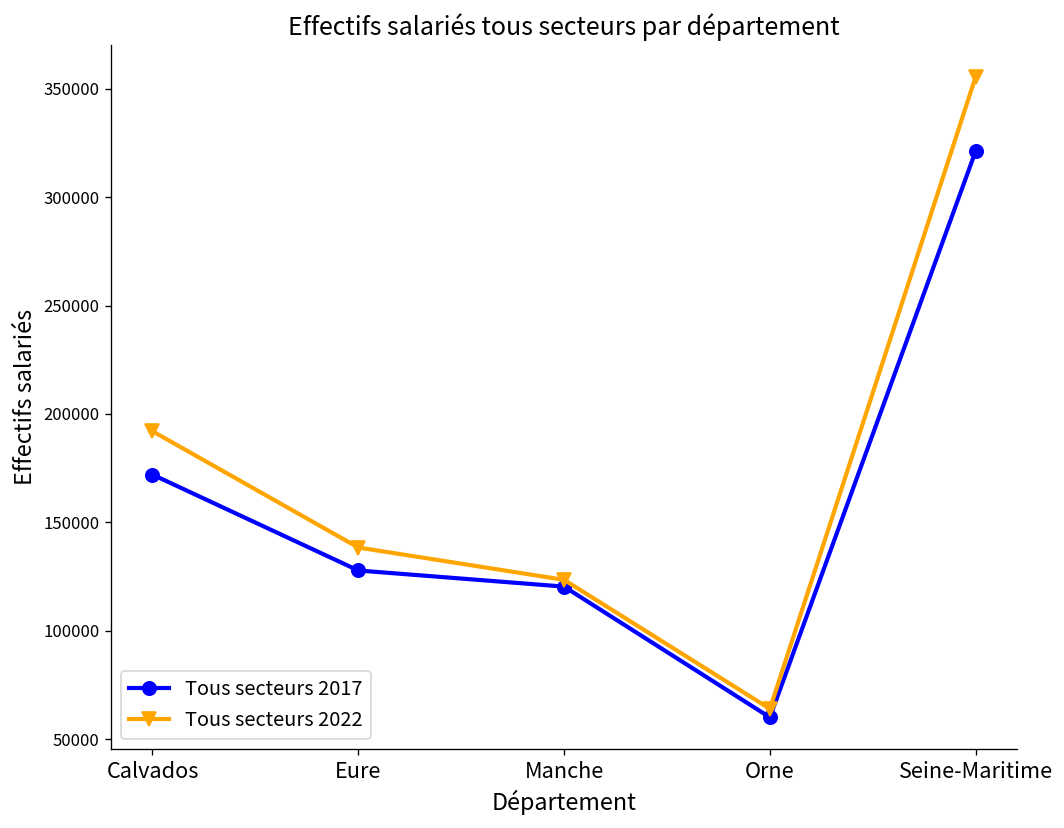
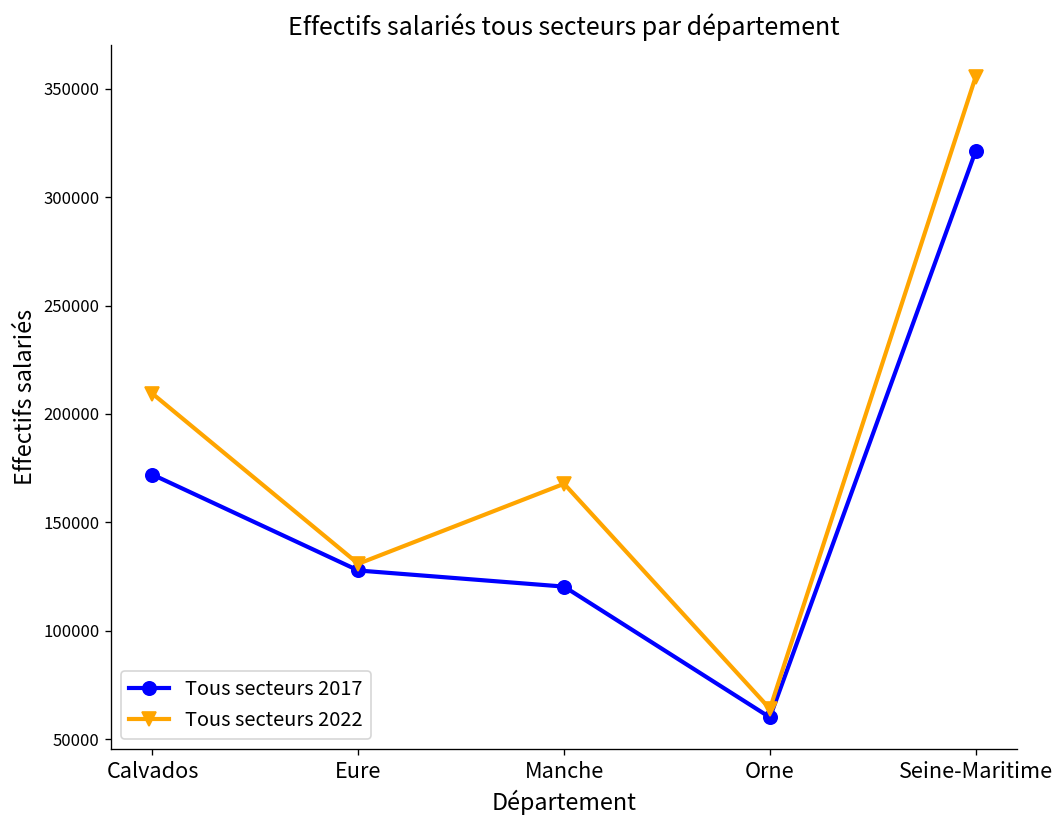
  {
    "Tous secteurs 2017": {
      "Calvados": 172000,
      "Eure": 128000,
      "Manche": 120000,
      "Orne": 60000,
      "Seine-Maritime": 321000
    },
    "Tous secteurs 2022": {
-     "Calvados": 192000,
-     "Eure": 138000,
-     "Manche": 123000,
+     "Calvados": 209000,
+     "Eure": 131000,
+     "Manche": 168000,
      "Orne": 64000,
      "Seine-Maritime": 356000
    }
  }
